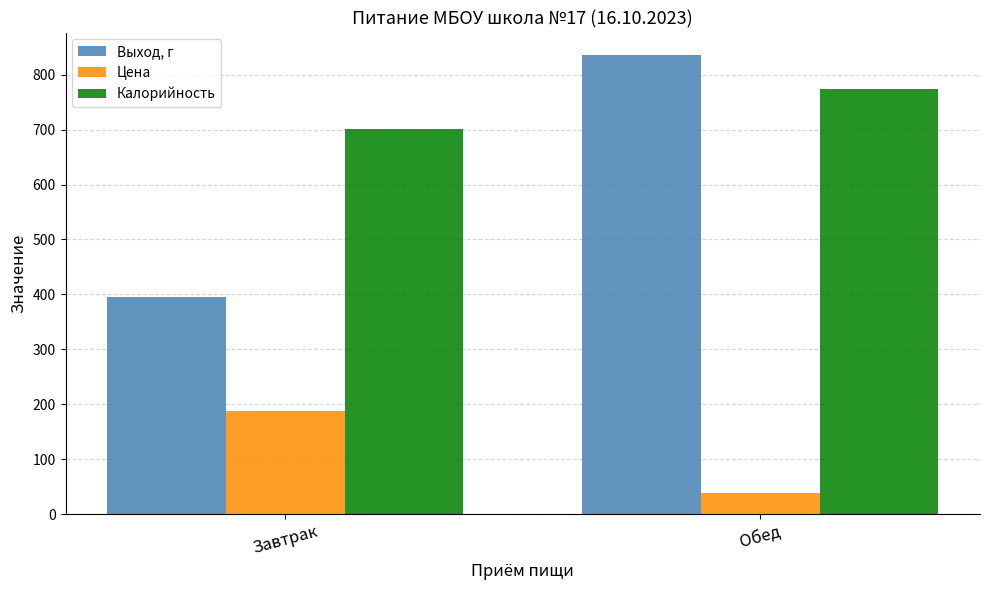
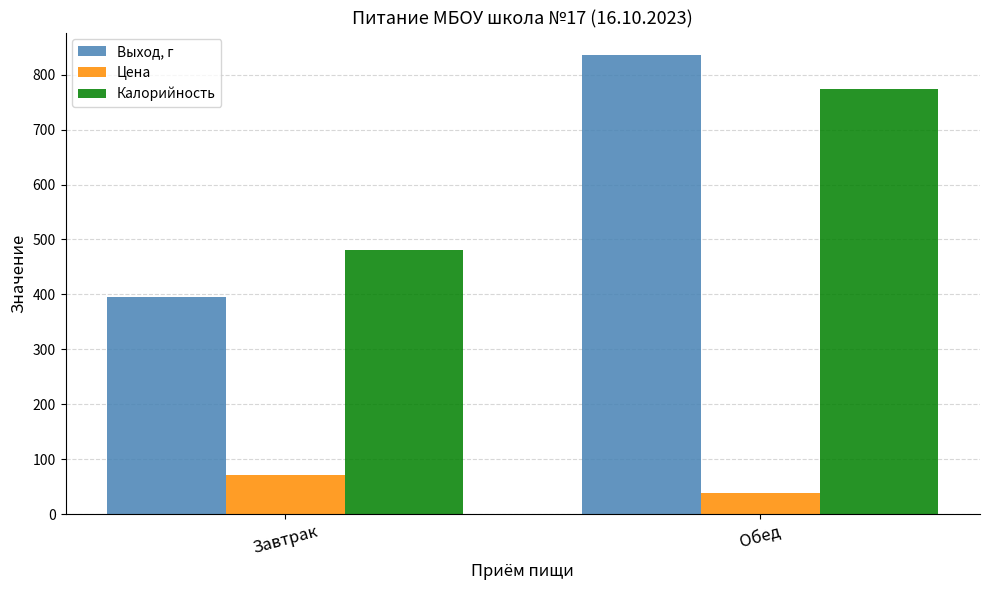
  {
    "Выход, г": {
      "Завтрак": 400,
      "Обед": 840
    },
    "Цена": {
-     "Завтрак": 190,
+     "Завтрак": 70,
      "Обед": 40
    },
    "Калорийность": {
-     "Завтрак": 700,
+     "Завтрак": 480,
      "Обед": 770
    }
  }
